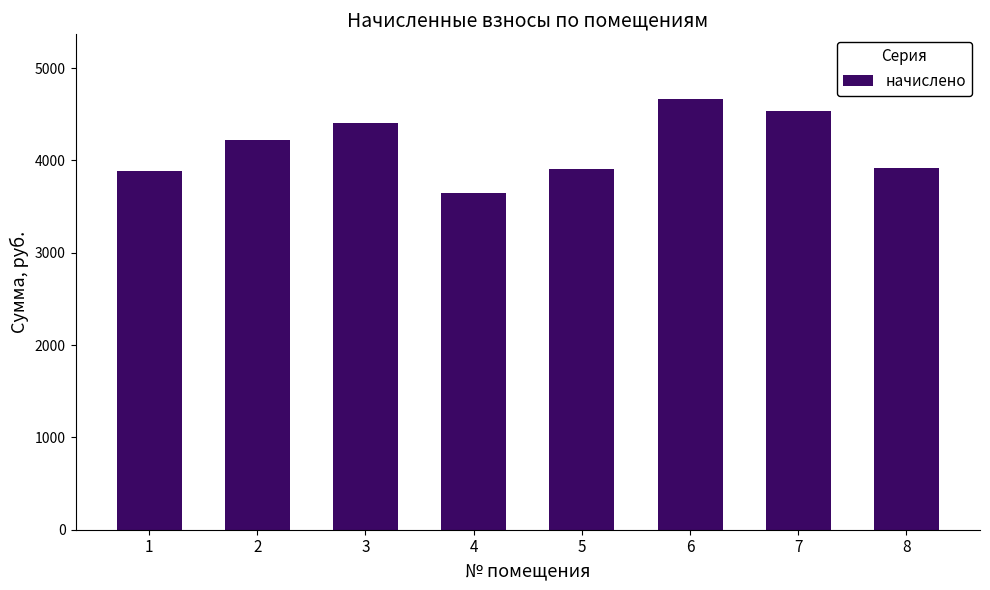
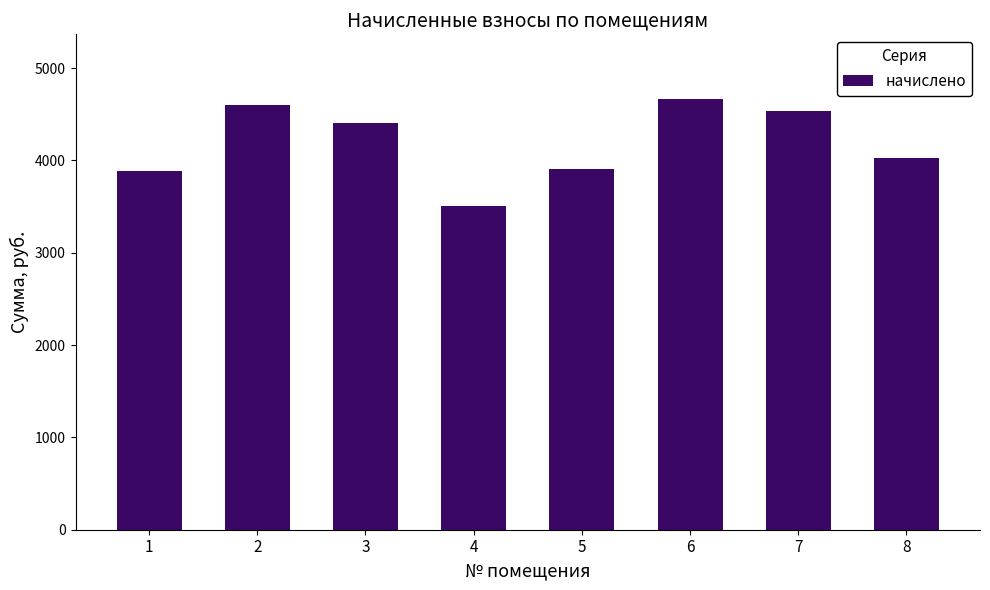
  {
    "1": 3900,
-   "2": 4200,
+   "2": 4600,
    "3": 4400,
-   "4": 3600,
+   "4": 3500,
    "5": 3900,
    "6": 4700,
    "7": 4500,
-   "8": 3900
+   "8": 4000
  }
